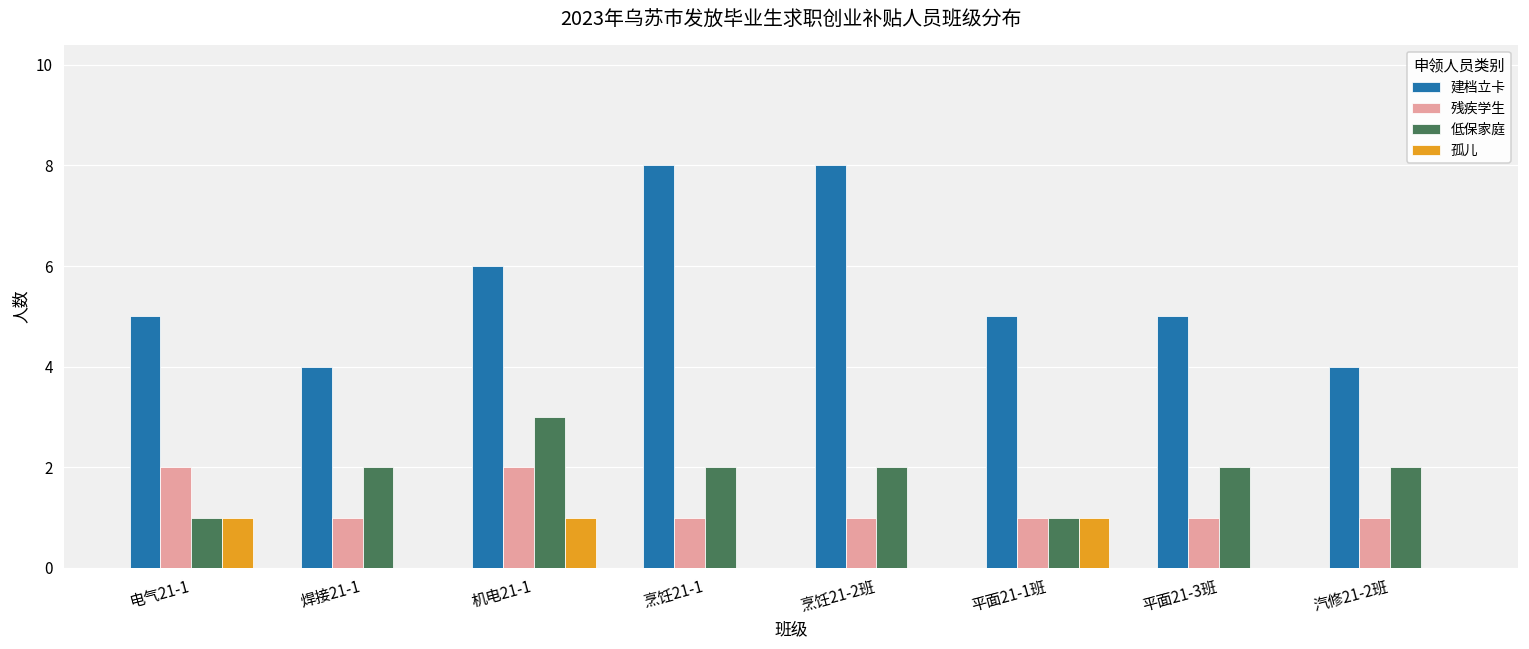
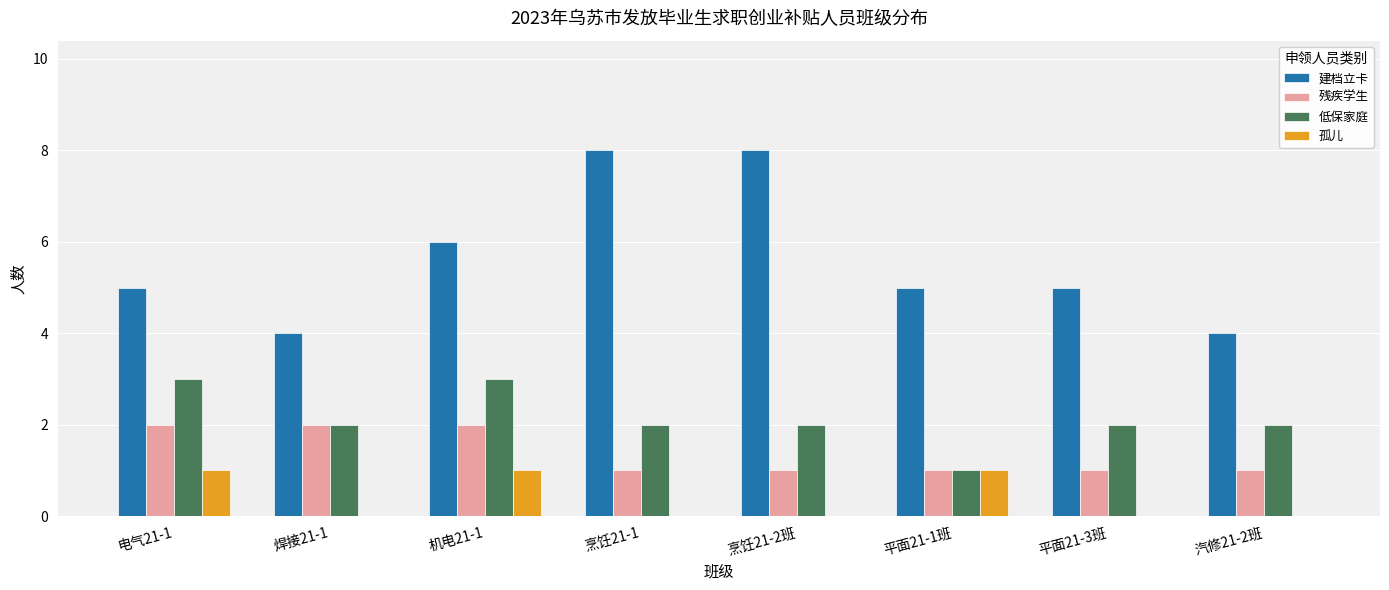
  {
    "建档立卡": {
      "电气21-1": 5,
      "焊接21-1": 4,
      "机电21-1": 6,
      "烹饪21-1": 8,
      "烹饪21-2班": 8,
      "平面21-1班": 5,
      "平面21-3班": 5,
      "汽修21-2班": 4
    },
    "残疾学生": {
      "电气21-1": 2,
-     "焊接21-1": 1,
+     "焊接21-1": 2,
      "机电21-1": 2,
      "烹饪21-1": 1,
      "烹饪21-2班": 1,
      "平面21-1班": 1,
      "平面21-3班": 1,
      "汽修21-2班": 1
    },
    "低保家庭": {
-     "电气21-1": 1,
+     "电气21-1": 3,
      "焊接21-1": 2,
      "机电21-1": 3,
      "烹饪21-1": 2,
      "烹饪21-2班": 2,
      "平面21-1班": 1,
      "平面21-3班": 2,
      "汽修21-2班": 2
    },
    "孤儿": {
      "电气21-1": 1,
      "焊接21-1": 0,
      "机电21-1": 1,
      "烹饪21-1": 0,
      "烹饪21-2班": 0,
      "平面21-1班": 1,
      "平面21-3班": 0,
      "汽修21-2班": 0
    }
  }
